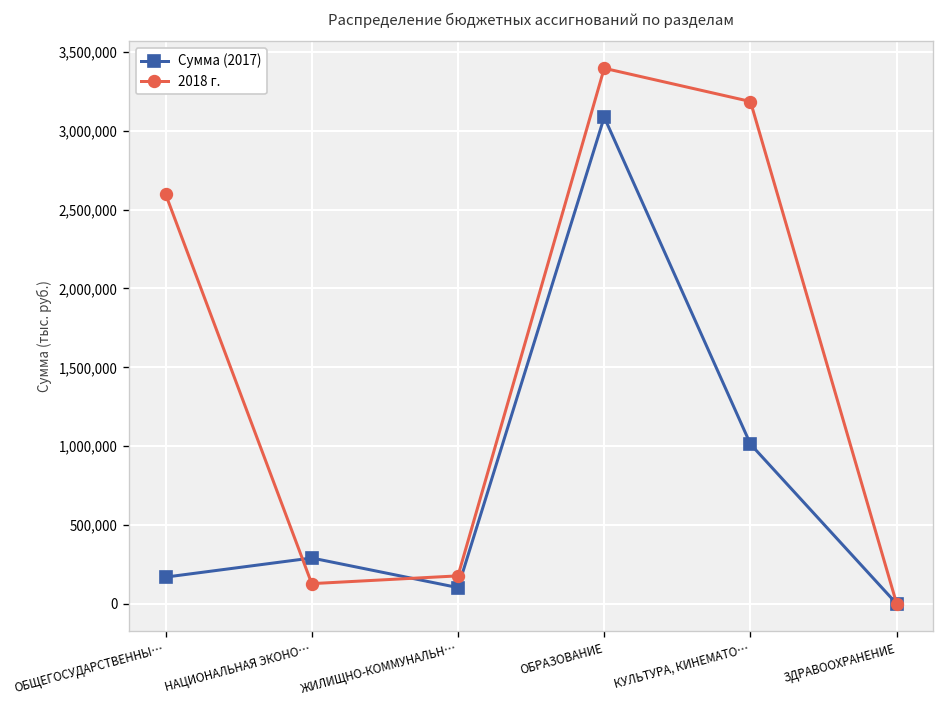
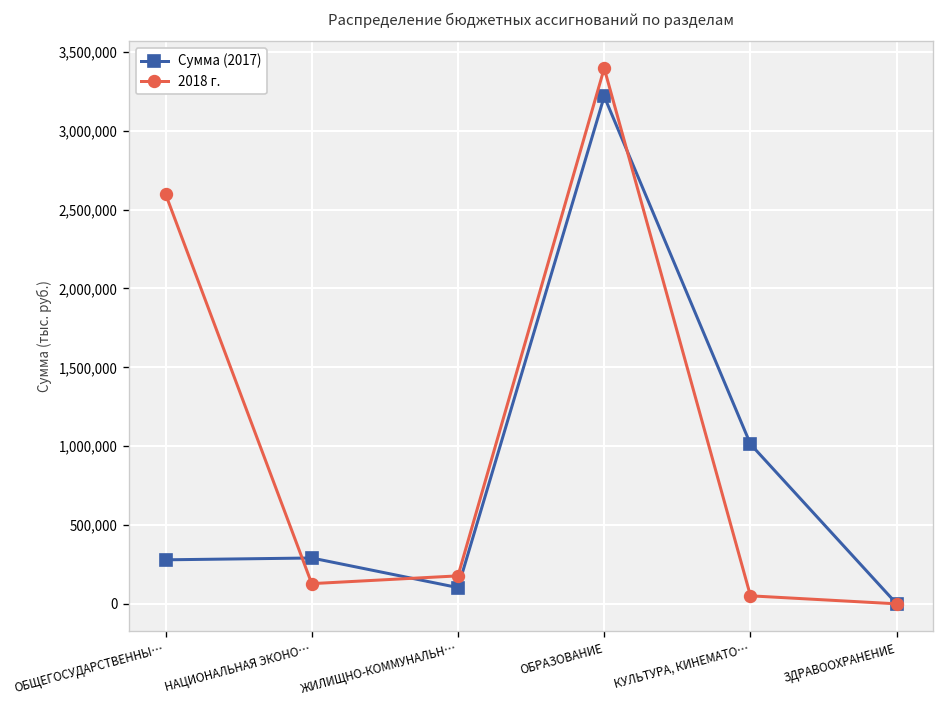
  {
    "Сумма (2017)": {
-     "ОБЩЕГОСУДАРСТВЕННЫ…": "170,000",
+     "ОБЩЕГОСУДАРСТВЕННЫ…": "280,000",
      "НАЦИОНАЛЬНАЯ ЭКОНО…": "290,000",
      "ЖИЛИЩНО-КОММУНАЛЬН…": "100,000",
-     "ОБРАЗОВАНИЕ": "3,090,000",
+     "ОБРАЗОВАНИЕ": "3,220,000",
      "КУЛЬТУРА, КИНЕМАТО…": "1,010,000"
    },
    "2018 г.": {
      "ОБЩЕГОСУДАРСТВЕННЫ…": "2,600,000",
      "НАЦИОНАЛЬНАЯ ЭКОНО…": "130,000",
      "ЖИЛИЩНО-КОММУНАЛЬН…": "180,000",
      "ОБРАЗОВАНИЕ": "3,400,000",
-     "КУЛЬТУРА, КИНЕМАТО…": "3,190,000"
+     "КУЛЬТУРА, КИНЕМАТО…": "50,000"
    }
  }
